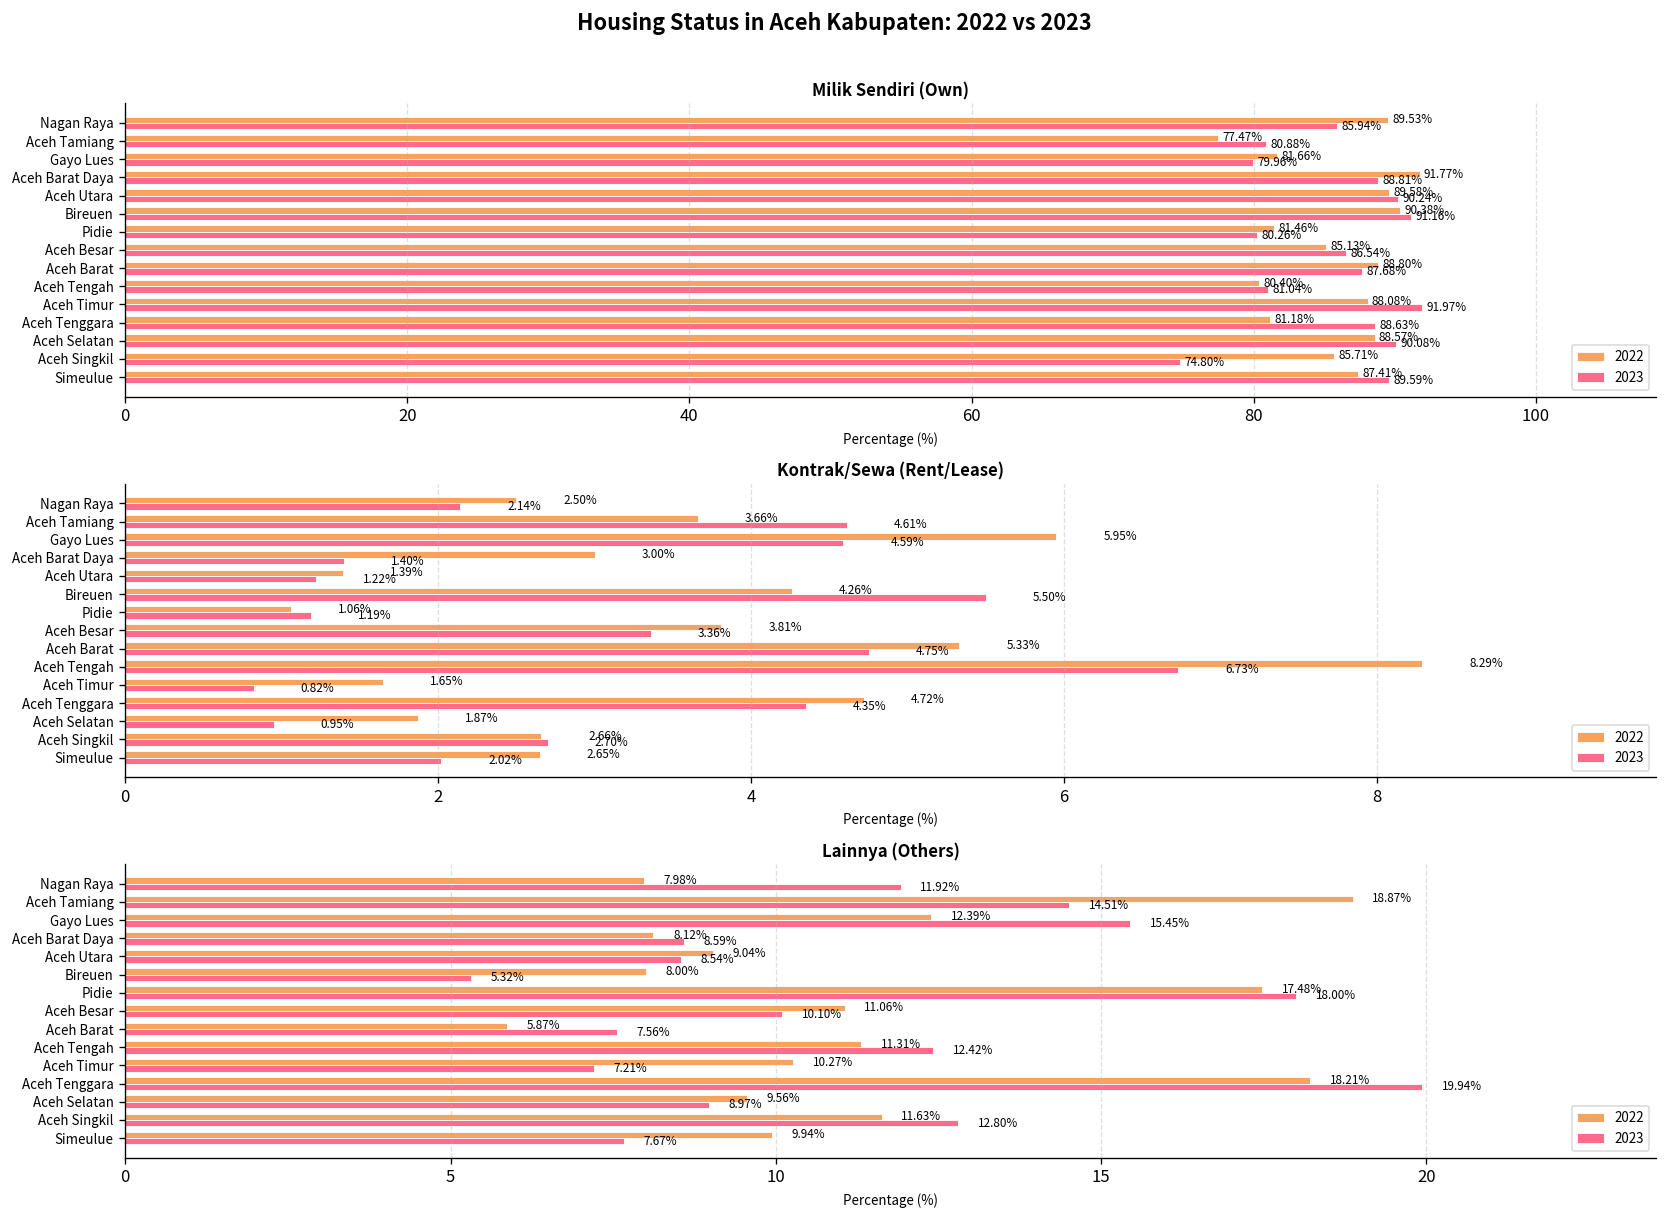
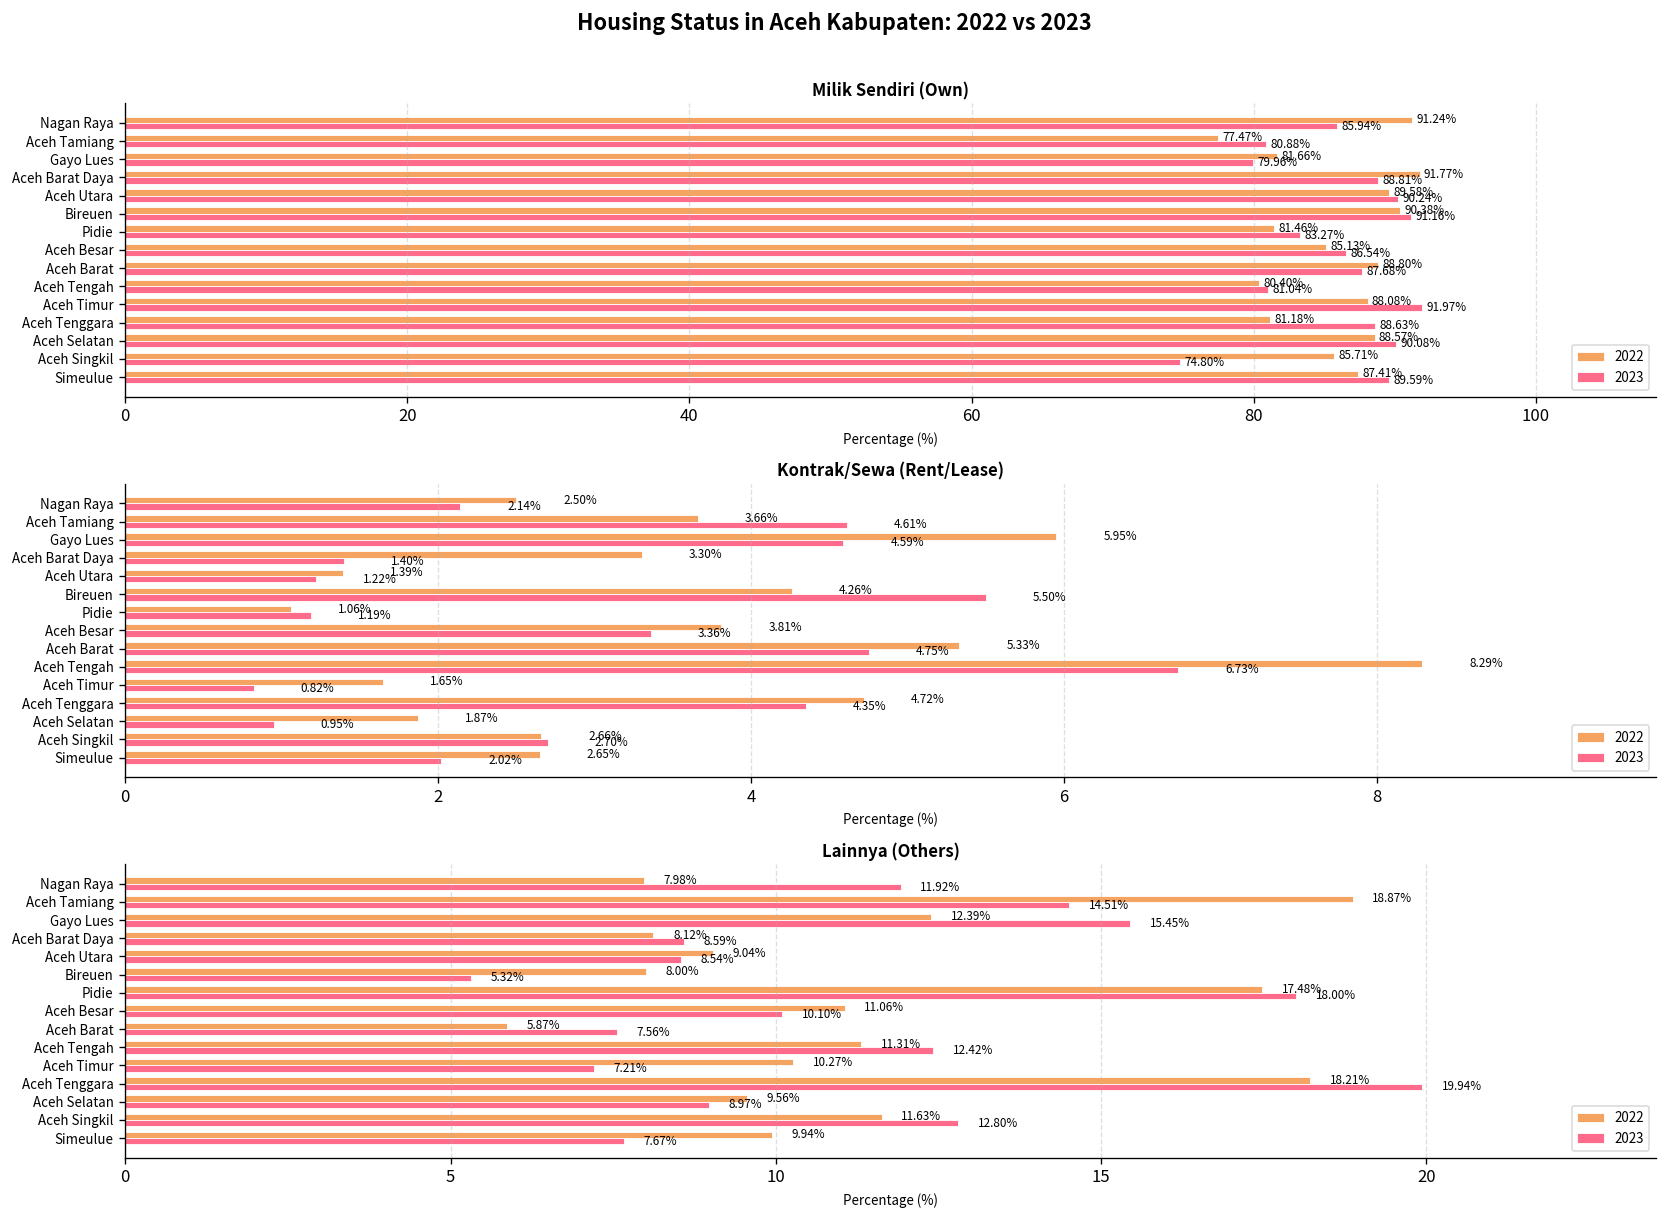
  {
    "Milik Sendiri (Own)": {
      "2022": {
-       "Nagan Raya": "89.53%",
+       "Nagan Raya": "91.24%",
        "Aceh Tamiang": "77.47%",
        "Aceh Barat Daya": "91.77%",
        "Aceh Timur": "88.08%",
        "Aceh Tenggara": "81.18%",
        "Aceh Singkil": "85.71%",
        "Simeulue": "87.41%"
      },
      "2023": {
        "Nagan Raya": "85.94%",
        "Aceh Tamiang": "80.88%",
        "Aceh Barat Daya": "88.81%",
-       "Pidie": "80.26%",
+       "Pidie": "83.27%",
        "Aceh Timur": "91.97%",
        "Aceh Tenggara": "88.63%",
        "Aceh Singkil": "74.80%",
        "Simeulue": "89.59%"
      }
    },
    "Kontrak/Sewa (Rent/Lease)": {
      "2022": {
-       "Aceh Barat Daya": "3.00%"
+       "Aceh Barat Daya": "3.30%"
      },
      "2023": {
        "Nagan Raya": "2.14",
        "Aceh Tamiang": "4.61",
        "Gayo Lues": "4.59",
        "Aceh Barat Daya": "1.40",
        "Aceh Utara": "1.22",
        "Bireuen": "5.50",
        "Aceh Besar": "3.36",
        "Aceh Barat": "4.75",
        "Aceh Tengah": "6.73",
        "Aceh Timur": "0.82",
        "Aceh Tenggara": "4.35",
        "Aceh Selatan": "0.95",
        "Aceh Singkil": "2.70",
        "Simeulue": "2.02"
      }
    },
    "Lainnya (Others)": {
      "2022": {
        "Nagan Raya": "7.98%",
        "Aceh Tamiang": "18.87%",
        "Gayo Lues": "12.39%",
        "Aceh Barat Daya": "8.12%",
        "Aceh Utara": "9.04%",
        "Bireuen": "8.00%",
        "Pidie": "17.48%",
        "Aceh Besar": "11.06%",
        "Aceh Barat": "5.87%",
        "Aceh Tengah": "11.31%",
        "Aceh Timur": "10.27%",
        "Aceh Tenggara": "18.21%",
        "Aceh Selatan": "9.56%",
        "Aceh Singkil": "11.63%",
        "Simeulue": "9.94%"
      },
      "2023": {
        "Nagan Raya": "11.92%",
        "Aceh Tamiang": "14.51%",
        "Gayo Lues": "15.45%",
        "Aceh Barat Daya": "8.59%",
        "Aceh Utara": "8.54%",
        "Bireuen": "5.32%",
        "Pidie": "18.00%",
        "Aceh Besar": "10.10%",
        "Aceh Barat": "7.56%",
        "Aceh Tengah": "12.42%",
        "Aceh Timur": "7.21%",
        "Aceh Tenggara": "19.94%",
        "Aceh Selatan": "8.97%",
        "Aceh Singkil": "12.80%",
        "Simeulue": "7.67%"
      }
    }
  }
